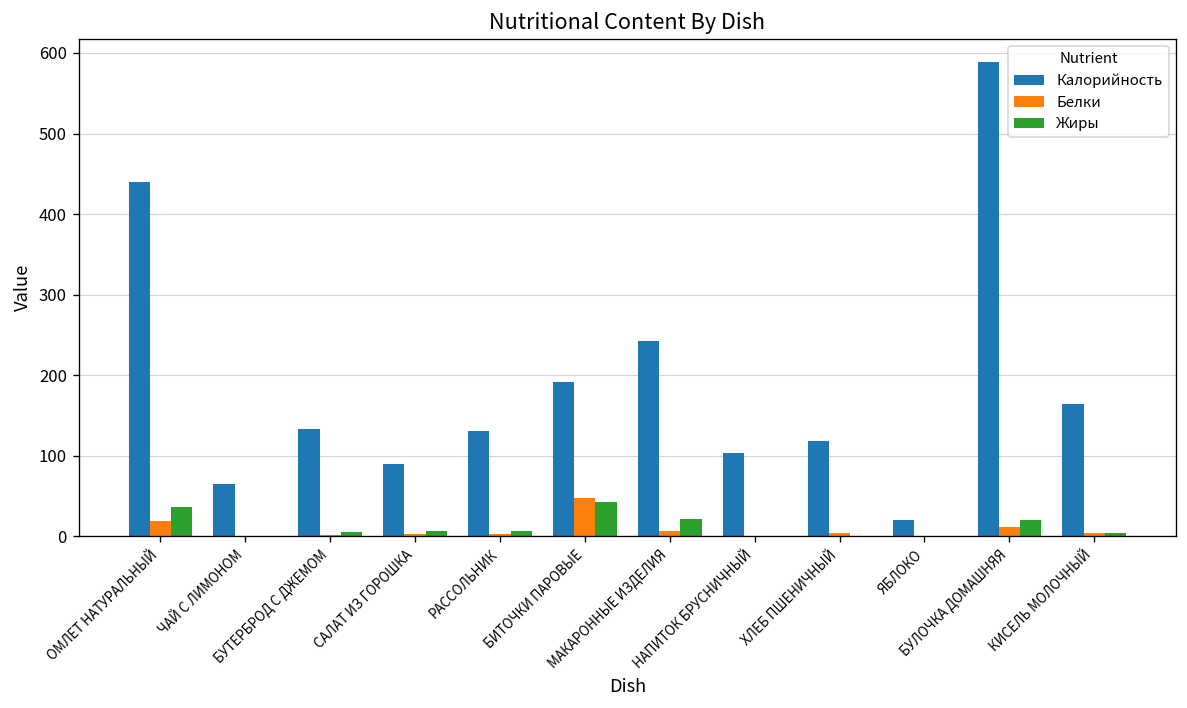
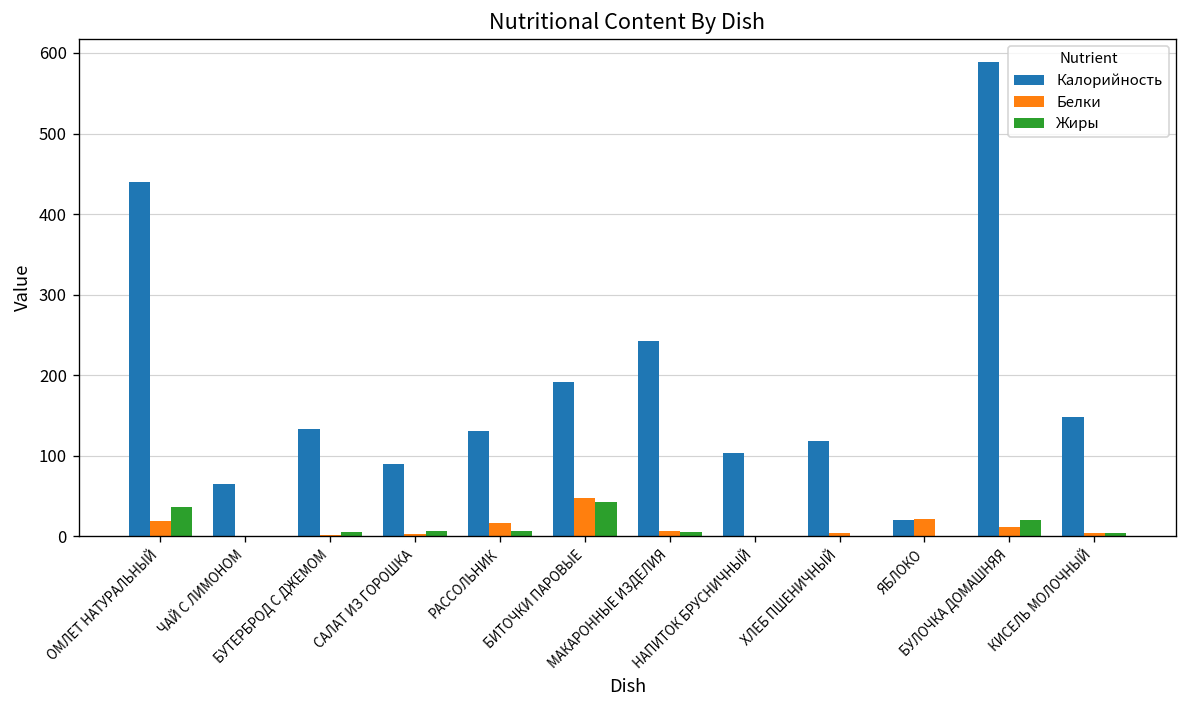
  {
    "Калорийность": {
      "ОМЛЕТ НАТУРАЛЬНЫЙ": 440,
      "ЧАЙ С ЛИМОНОМ": 60,
      "БУТЕРБРОД С ДЖЕМОМ": 130,
      "САЛАТ ИЗ ГОРОШКА": 90,
      "РАССОЛЬНИК": 130,
      "БИТОЧКИ ПАРОВЫЕ": 190,
      "МАКАРОННЫЕ ИЗДЕЛИЯ": 240,
      "НАПИТОК БРУСНИЧНЫЙ": 100,
      "ХЛЕБ ПШЕНИЧНЫЙ": 120,
      "ЯБЛОКО": 20,
      "БУЛОЧКА ДОМАШНЯЯ": 590,
-     "КИСЕЛЬ МОЛОЧНЫЙ": 160
+     "КИСЕЛЬ МОЛОЧНЫЙ": 150
    },
    "Белки": {
      "ОМЛЕТ НАТУРАЛЬНЫЙ": 20,
-     "РАССОЛЬНИК": 0,
+     "РАССОЛЬНИК": 20,
      "БИТОЧКИ ПАРОВЫЕ": 50,
      "МАКАРОННЫЕ ИЗДЕЛИЯ": 10,
      "ХЛЕБ ПШЕНИЧНЫЙ": 0,
-     "ЯБЛОКО": 0,
+     "ЯБЛОКО": 20,
      "БУЛОЧКА ДОМАШНЯЯ": 10,
      "КИСЕЛЬ МОЛОЧНЫЙ": 0
    },
    "Жиры": {
      "ОМЛЕТ НАТУРАЛЬНЫЙ": 40,
      "БУТЕРБРОД С ДЖЕМОМ": 0,
      "САЛАТ ИЗ ГОРОШКА": 10,
      "РАССОЛЬНИК": 10,
      "БИТОЧКИ ПАРОВЫЕ": 40,
-     "МАКАРОННЫЕ ИЗДЕЛИЯ": 20,
+     "МАКАРОННЫЕ ИЗДЕЛИЯ": 10,
      "БУЛОЧКА ДОМАШНЯЯ": 20
    }
  }
